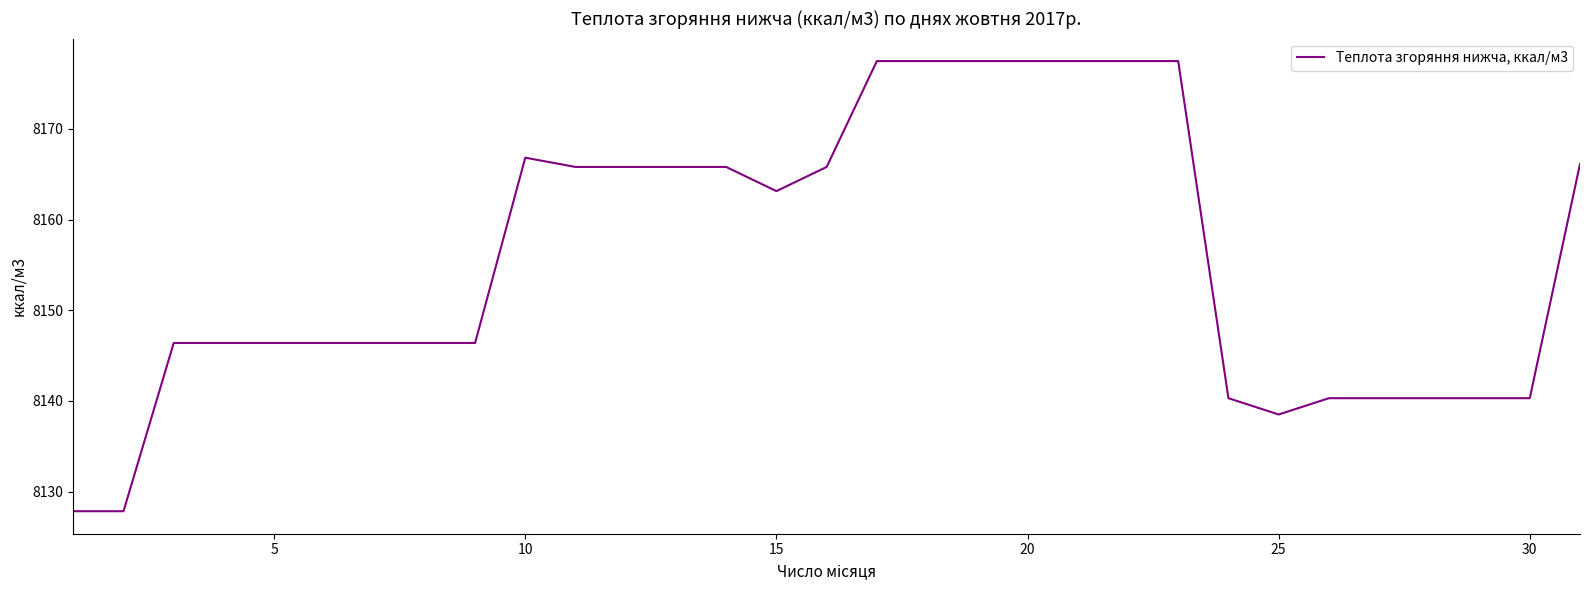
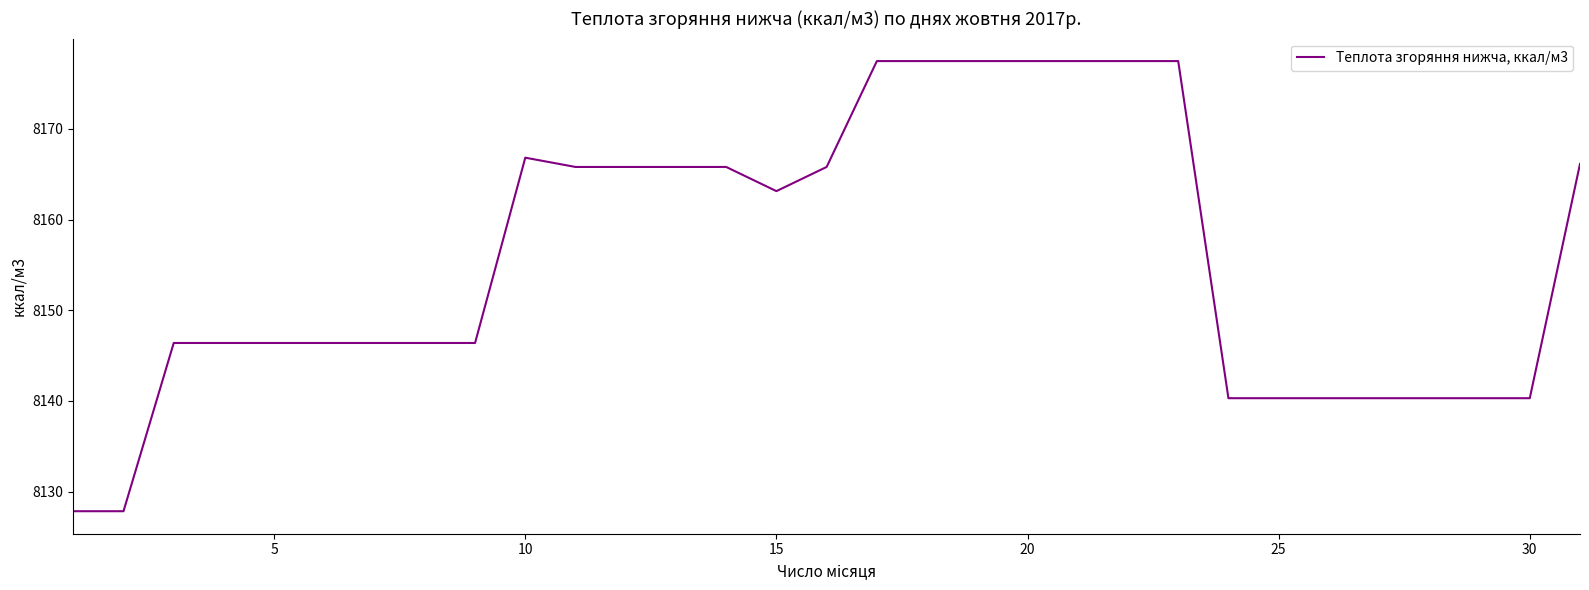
  {
    "5": 8146,
    "10": 8167,
    "15": 8163,
    "20": 8177,
-   "25": 8139,
+   "25": 8140,
    "30": 8140
  }
